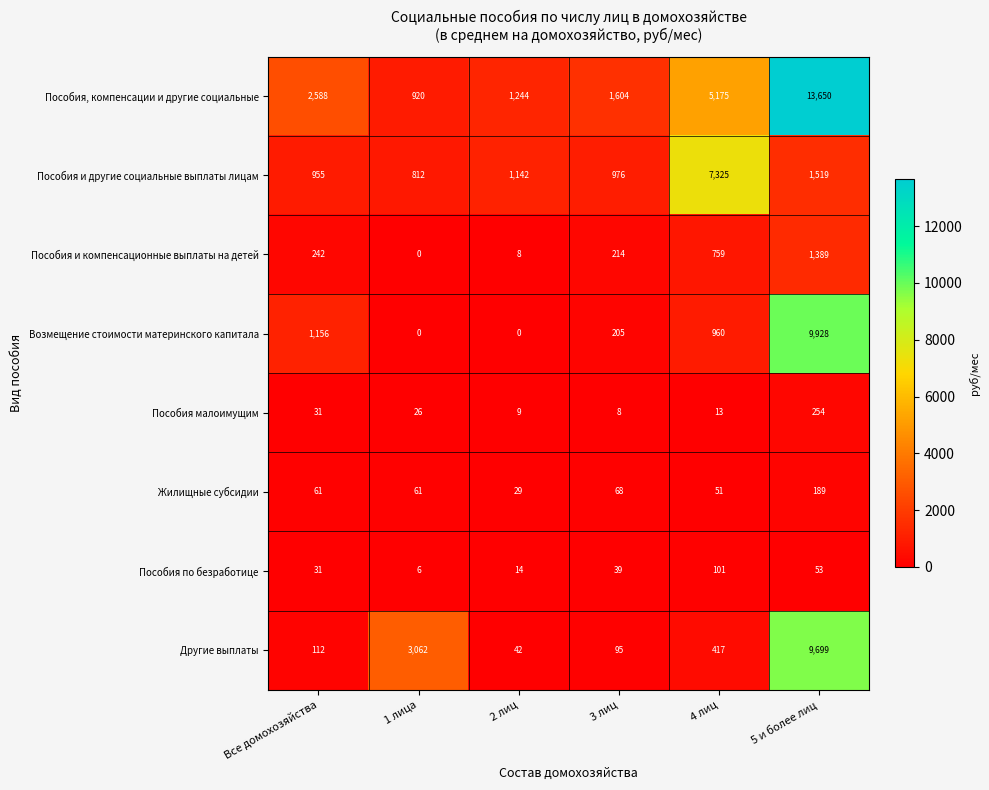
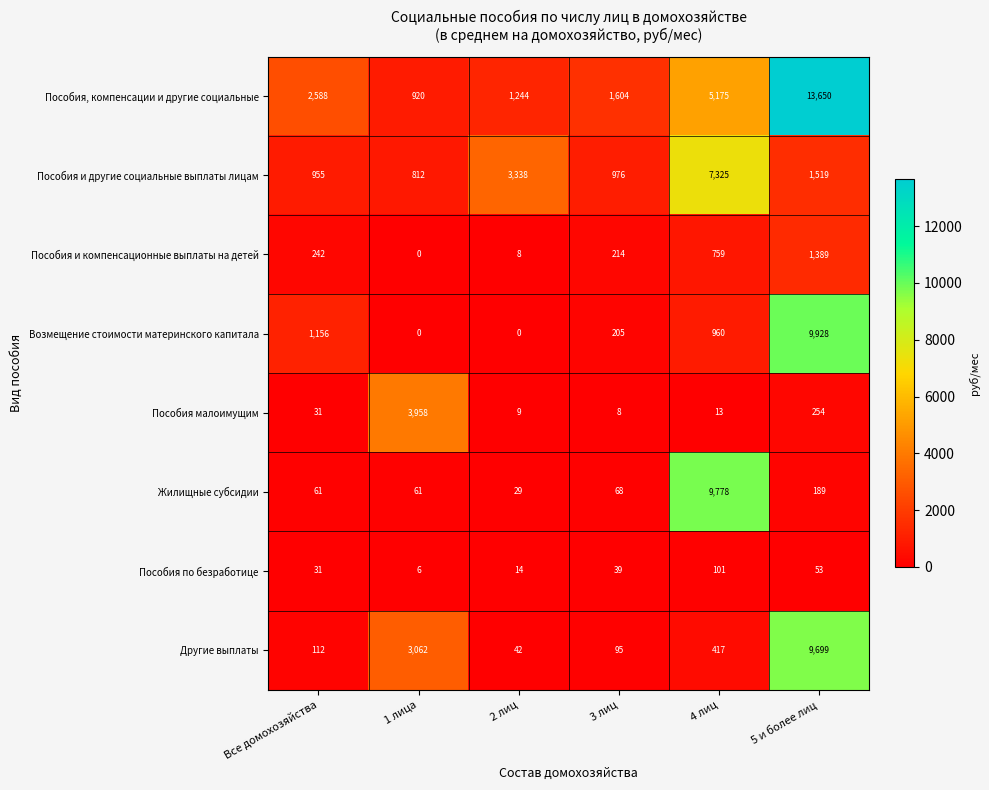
  {
    "Пособия, компенсации и другие социальные": {
      "Все домохозяйства": "2,588",
      "1 лица": "920",
      "2 лиц": "1,244",
      "3 лиц": "1,604",
      "4 лиц": "5,175",
      "5 и более лиц": "13,650"
    },
    "Пособия и другие социальные выплаты лицам": {
      "Все домохозяйства": "955",
      "1 лица": "812",
-     "2 лиц": "1,142",
+     "2 лиц": "3,338",
      "3 лиц": "976",
      "4 лиц": "7,325",
      "5 и более лиц": "1,519"
    },
    "Пособия и компенсационные выплаты на детей": {
      "Все домохозяйства": "242",
      "1 лица": "0",
      "2 лиц": "8",
      "3 лиц": "214",
      "4 лиц": "759",
      "5 и более лиц": "1,389"
    },
    "Возмещение стоимости материнского капитала": {
      "Все домохозяйства": "1,156",
      "1 лица": "0",
      "2 лиц": "0",
      "3 лиц": "205",
      "4 лиц": "960",
      "5 и более лиц": "9,928"
    },
    "Пособия малоимущим": {
      "Все домохозяйства": "31",
-     "1 лица": "26",
+     "1 лица": "3,958",
      "2 лиц": "9",
      "3 лиц": "8",
      "4 лиц": "13",
      "5 и более лиц": "254"
    },
    "Жилищные субсидии": {
      "Все домохозяйства": "61",
      "1 лица": "61",
      "2 лиц": "29",
      "3 лиц": "68",
-     "4 лиц": "51",
+     "4 лиц": "9,778",
      "5 и более лиц": "189"
    },
    "Пособия по безработице": {
      "Все домохозяйства": "31",
      "1 лица": "6",
      "2 лиц": "14",
      "3 лиц": "39",
      "4 лиц": "101",
      "5 и более лиц": "53"
    },
    "Другие выплаты": {
      "Все домохозяйства": "112",
      "1 лица": "3,062",
      "2 лиц": "42",
      "3 лиц": "95",
      "4 лиц": "417",
      "5 и более лиц": "9,699"
    }
  }
